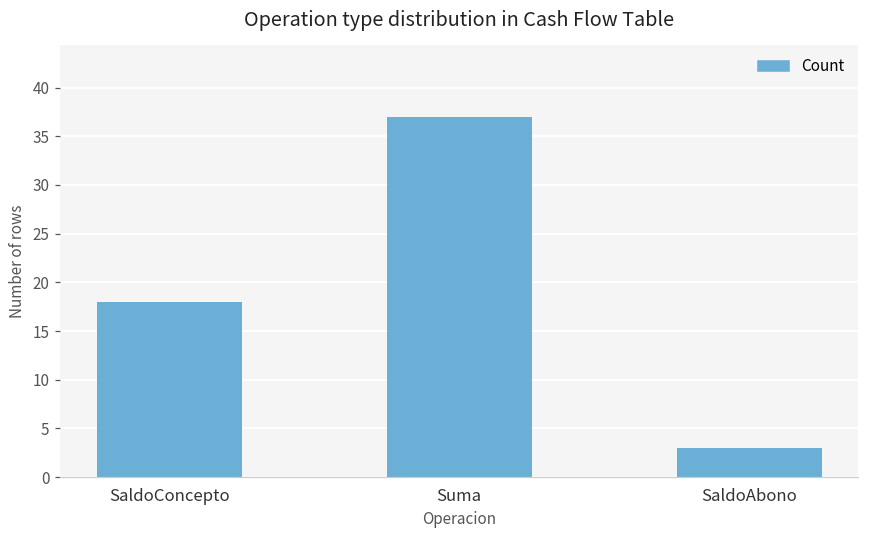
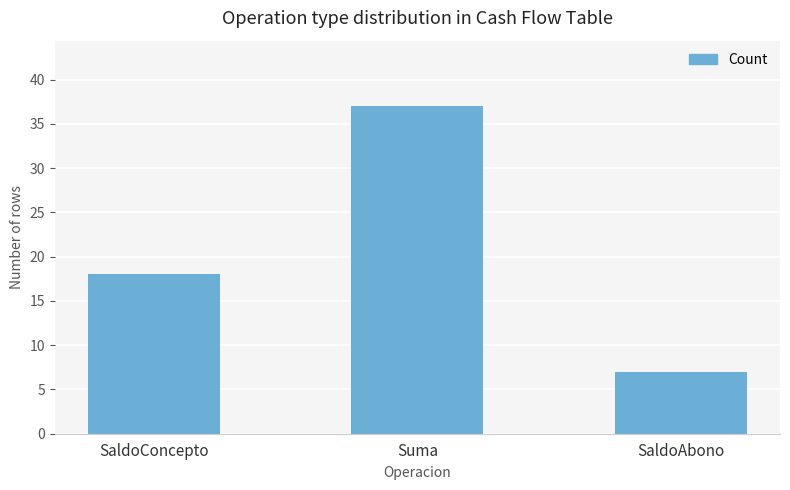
  {
    "SaldoConcepto": 18,
    "Suma": 37,
-   "SaldoAbono": 3
+   "SaldoAbono": 7
  }
